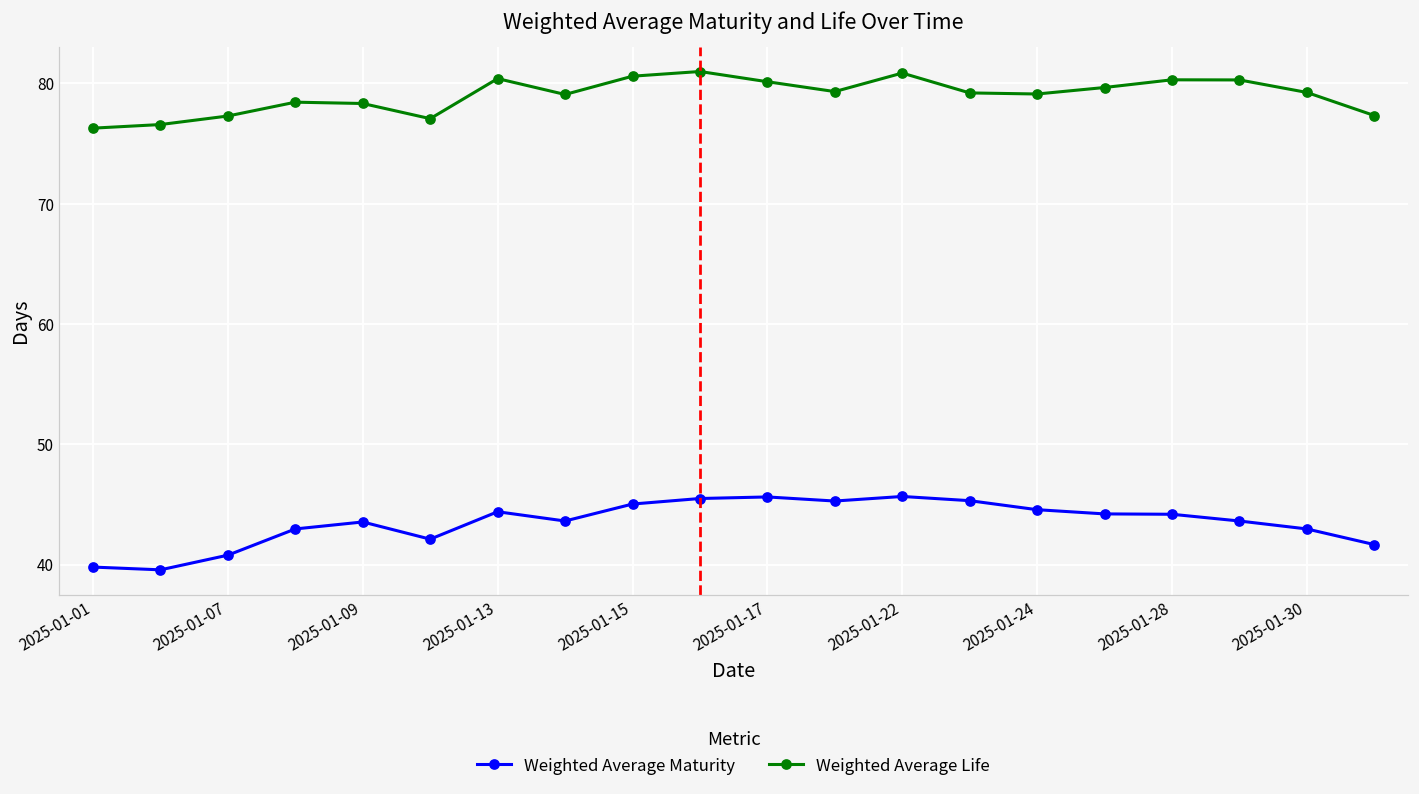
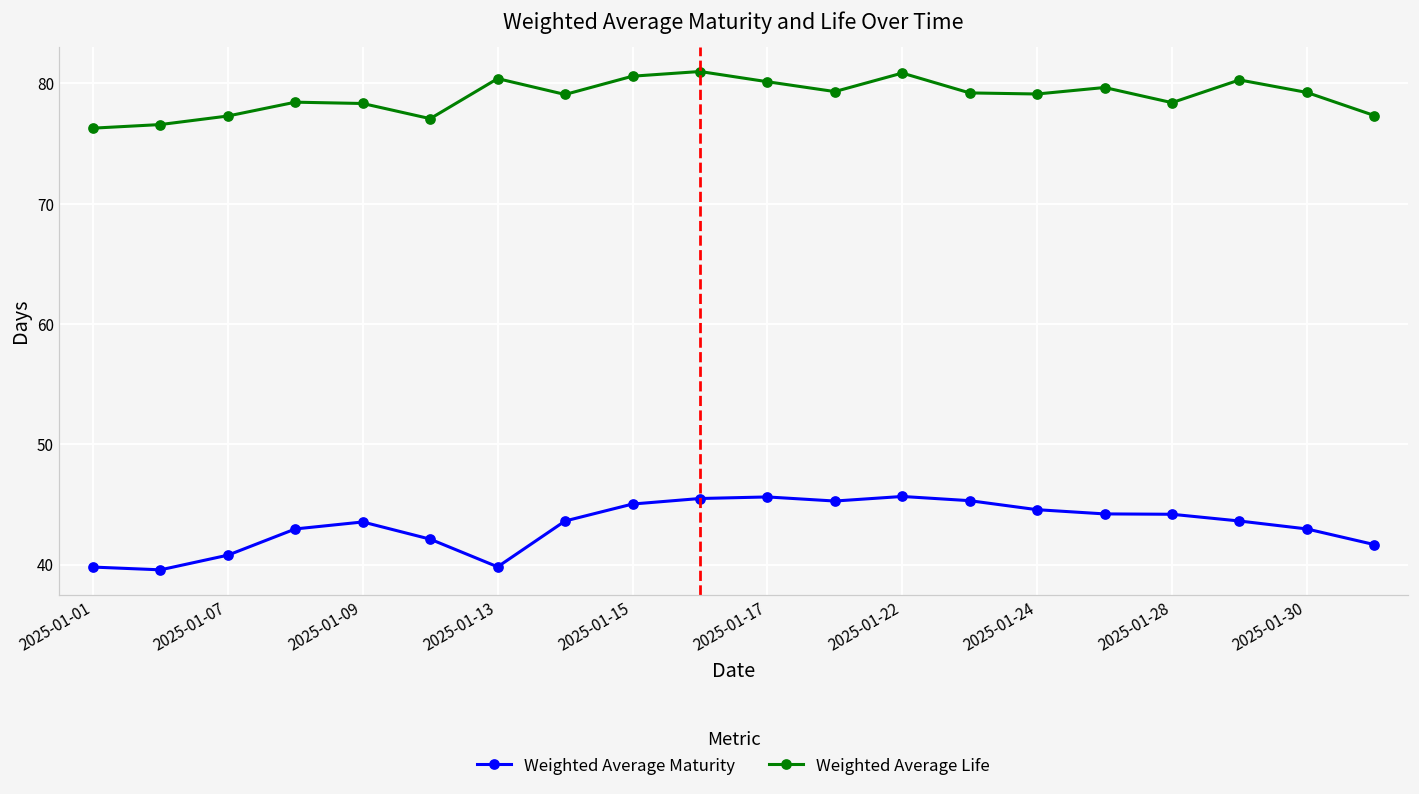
  {
    "Weighted Average Maturity": {
      "2025-01-01": 39.8,
      "2025-01-07": 40.8,
      "2025-01-09": 43.5,
-     "2025-01-13": 44.4,
+     "2025-01-13": 39.8,
      "2025-01-15": 45.0,
      "2025-01-17": 45.6,
      "2025-01-22": 45.7,
      "2025-01-24": 44.6,
      "2025-01-28": 44.2,
      "2025-01-30": 43.0
    },
    "Weighted Average Life": {
      "2025-01-01": 76.3,
      "2025-01-07": 77.3,
      "2025-01-09": 78.3,
      "2025-01-13": 80.4,
      "2025-01-15": 80.6,
      "2025-01-17": 80.1,
      "2025-01-22": 80.9,
      "2025-01-24": 79.1,
-     "2025-01-28": 80.3,
+     "2025-01-28": 78.4,
      "2025-01-30": 79.3
    }
  }
